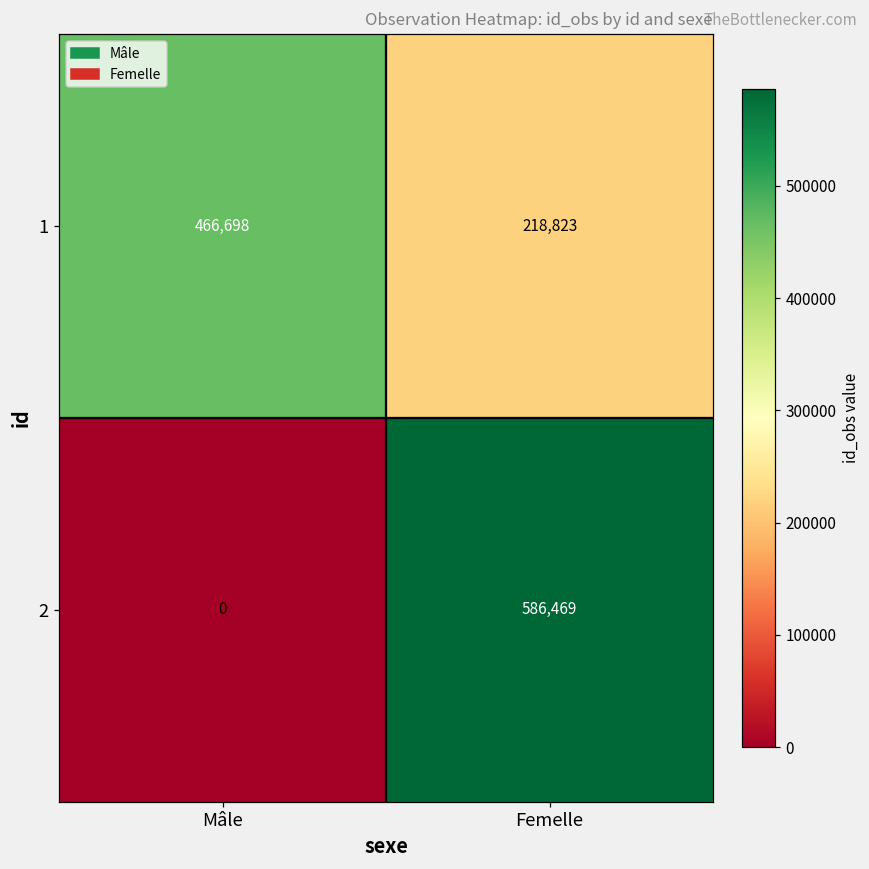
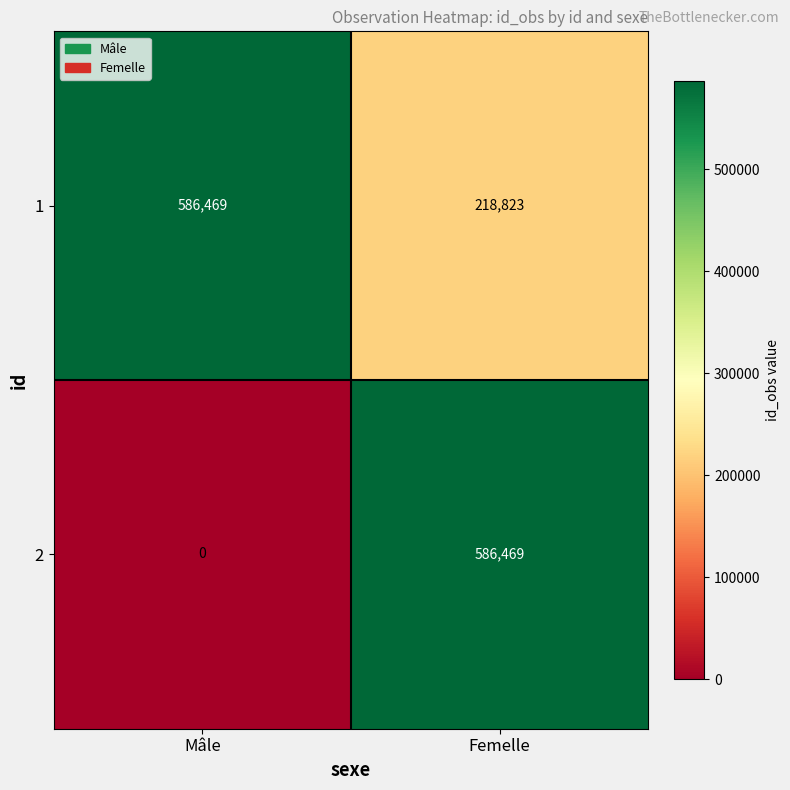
  {
    "1": {
-     "Mâle": "466,698",
+     "Mâle": "586,469",
      "Femelle": "218,823"
    },
    "2": {
      "Mâle": "0",
      "Femelle": "586,469"
    }
  }
